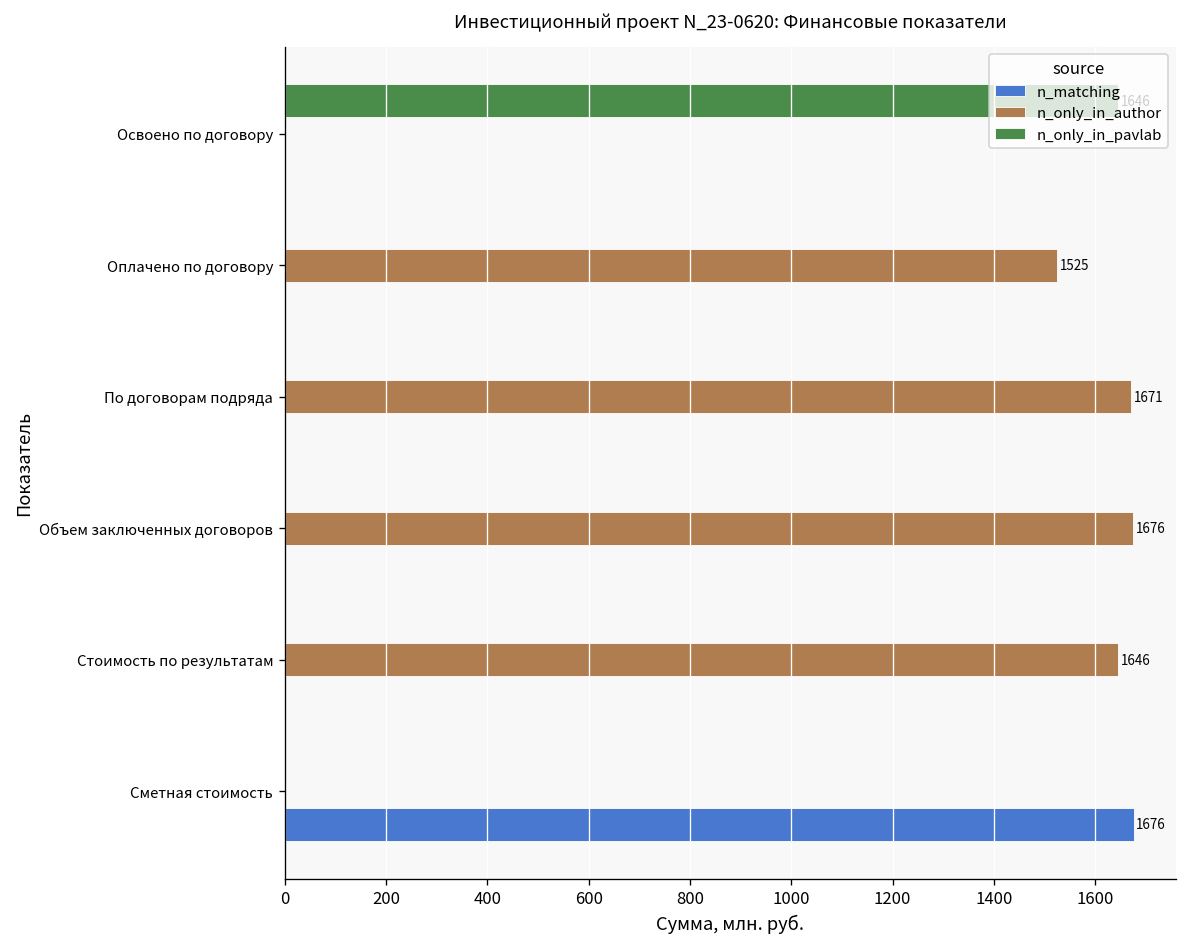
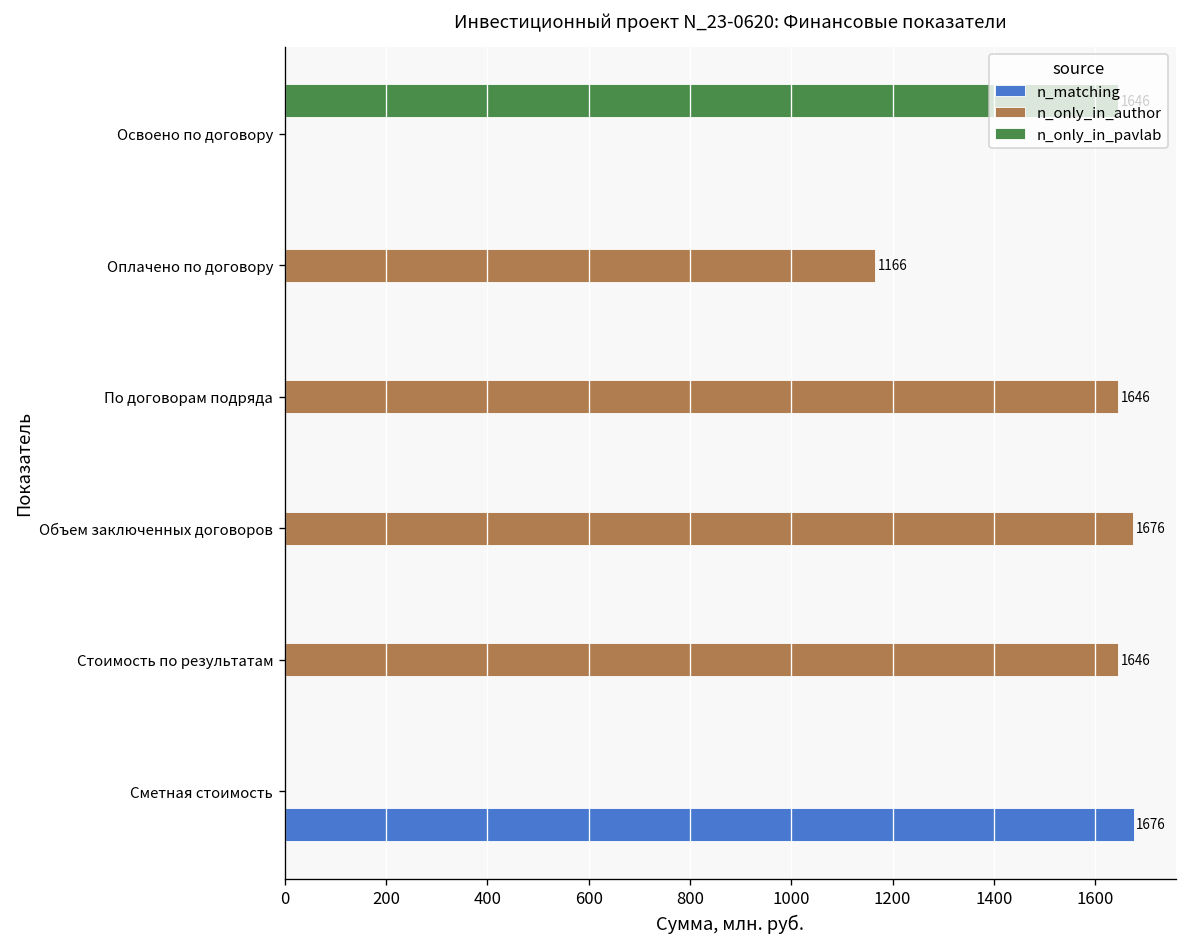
  {
    "n_matching": {
      "Сметная стоимость": 1676
    },
    "n_only_in_author": {
-     "Оплачено по договору": 1525,
-     "По договорам подряда": 1671,
+     "Оплачено по договору": 1166,
+     "По договорам подряда": 1646,
      "Объем заключенных договоров": 1676,
      "Стоимость по результатам": 1646
    },
    "n_only_in_pavlab": {
      "Оплачено по договору": 0,
      "По договорам подряда": 0,
      "Объем заключенных договоров": 0,
      "Стоимость по результатам": 0,
      "Сметная стоимость": 0
    }
  }
